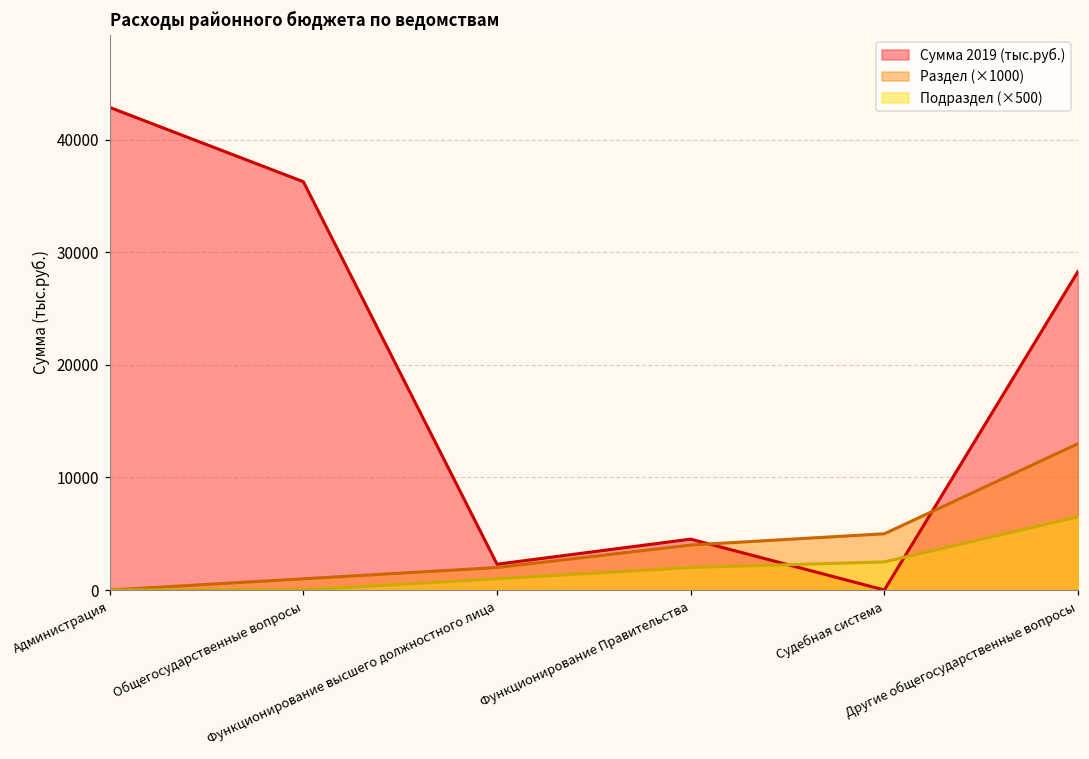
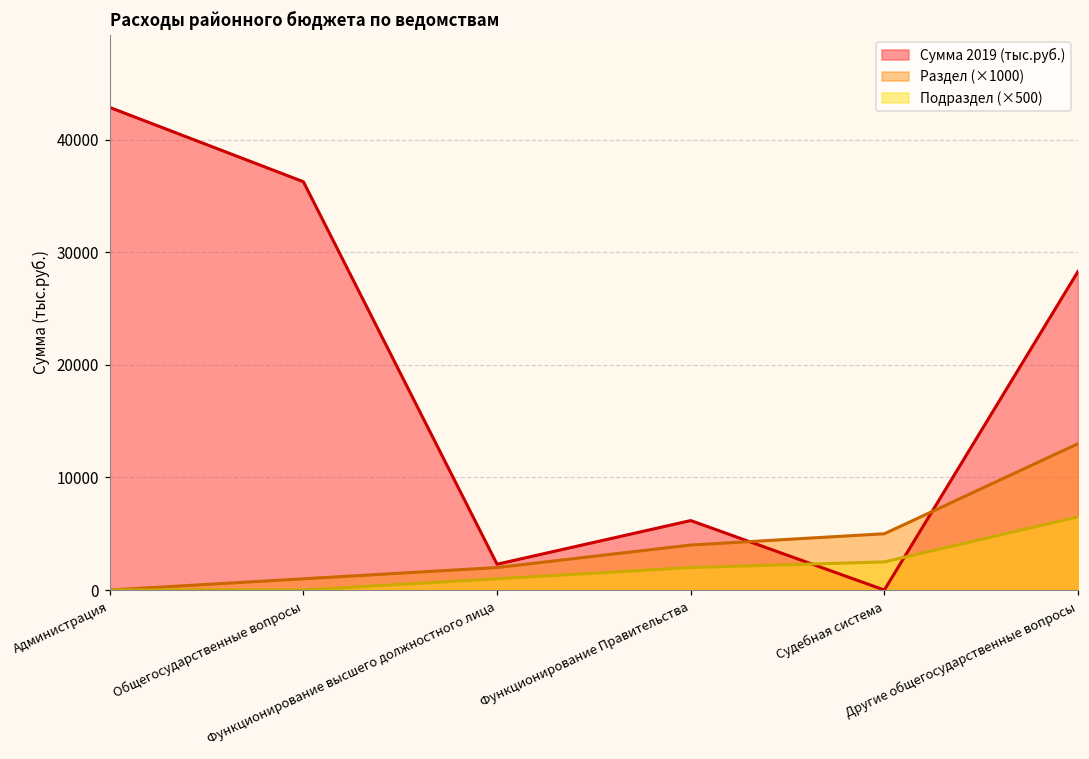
  {
    "Сумма 2019 (тыс.руб.)": {
      "Администрация": 42900,
      "Общегосударственные вопросы": 36300,
      "Функционирование высшего должностного лица": 2300,
-     "Функционирование Правительства": 4500,
+     "Функционирование Правительства": 6200,
      "Судебная система": 0,
      "Другие общегосударственные вопросы": 28300
    }
  }
